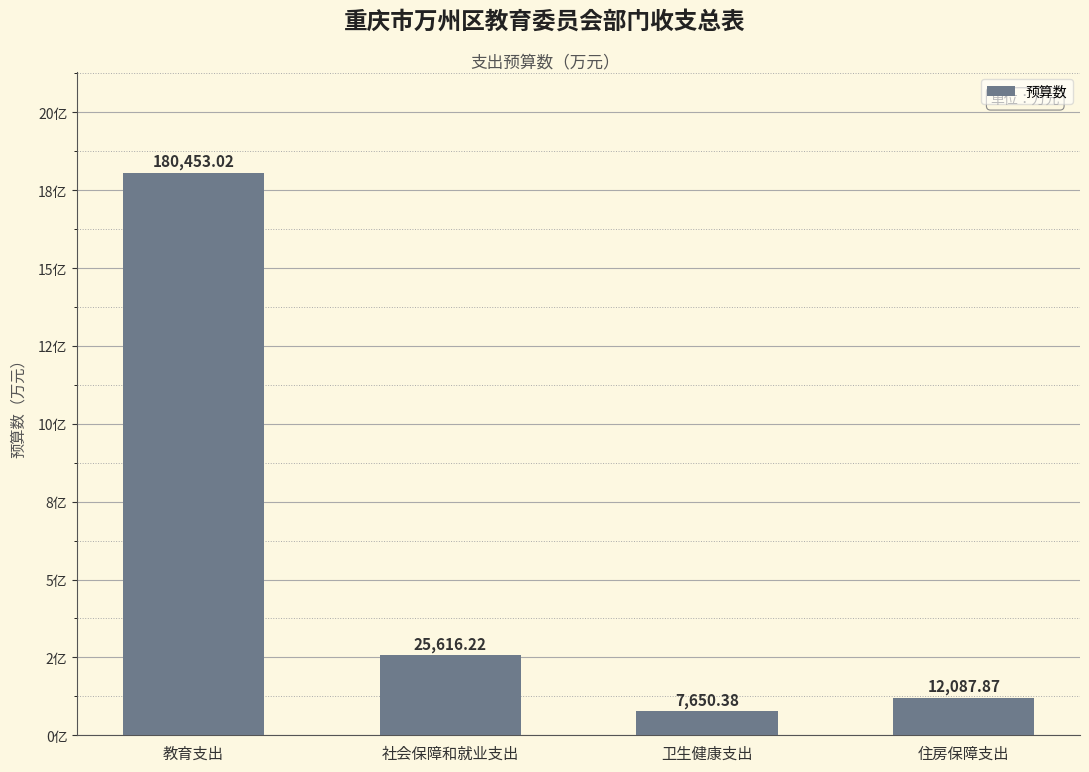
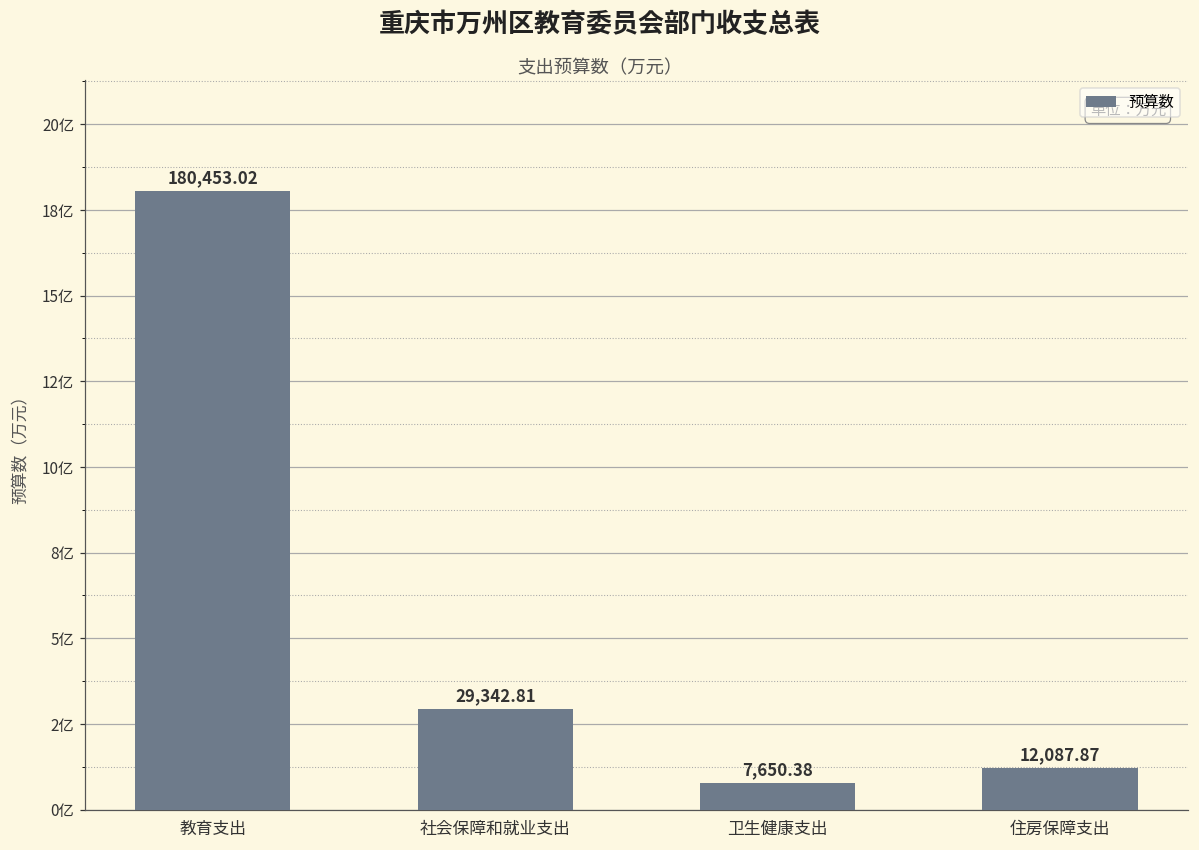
  {
    "教育支出": "180,453.02",
-   "社会保障和就业支出": "25,616.22",
+   "社会保障和就业支出": "29,342.81",
    "卫生健康支出": "7,650.38",
    "住房保障支出": "12,087.87"
  }
